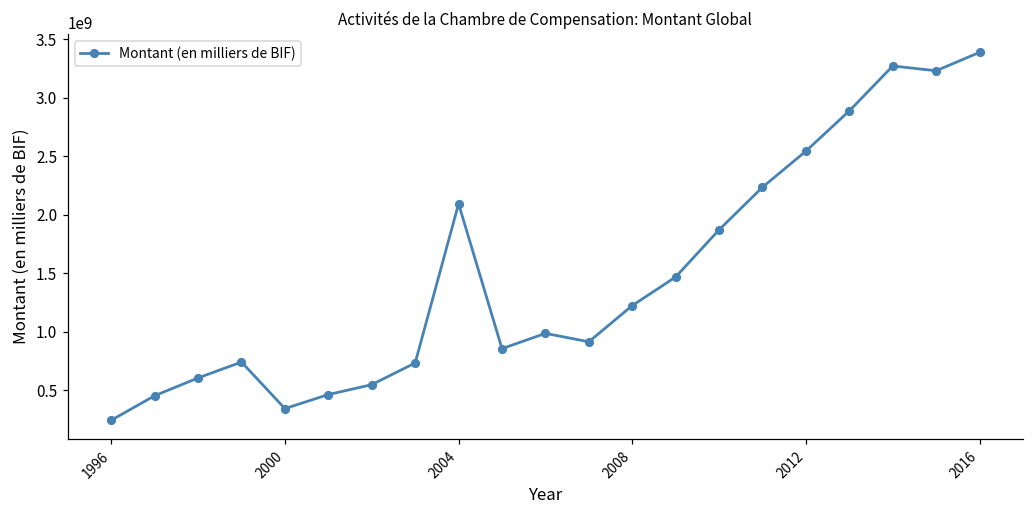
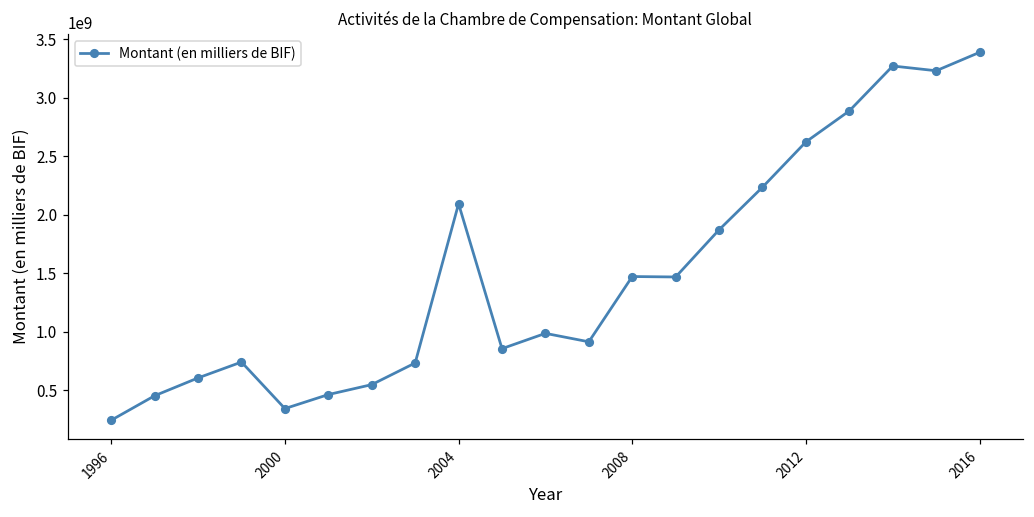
  {
    "1996": 250000000,
    "2000": 350000000,
    "2004": 2090000000,
-   "2008": 1220000000,
-   "2012": 2540000000,
+   "2008": 1470000000,
+   "2012": 2620000000,
    "2016": 3390000000
  }
